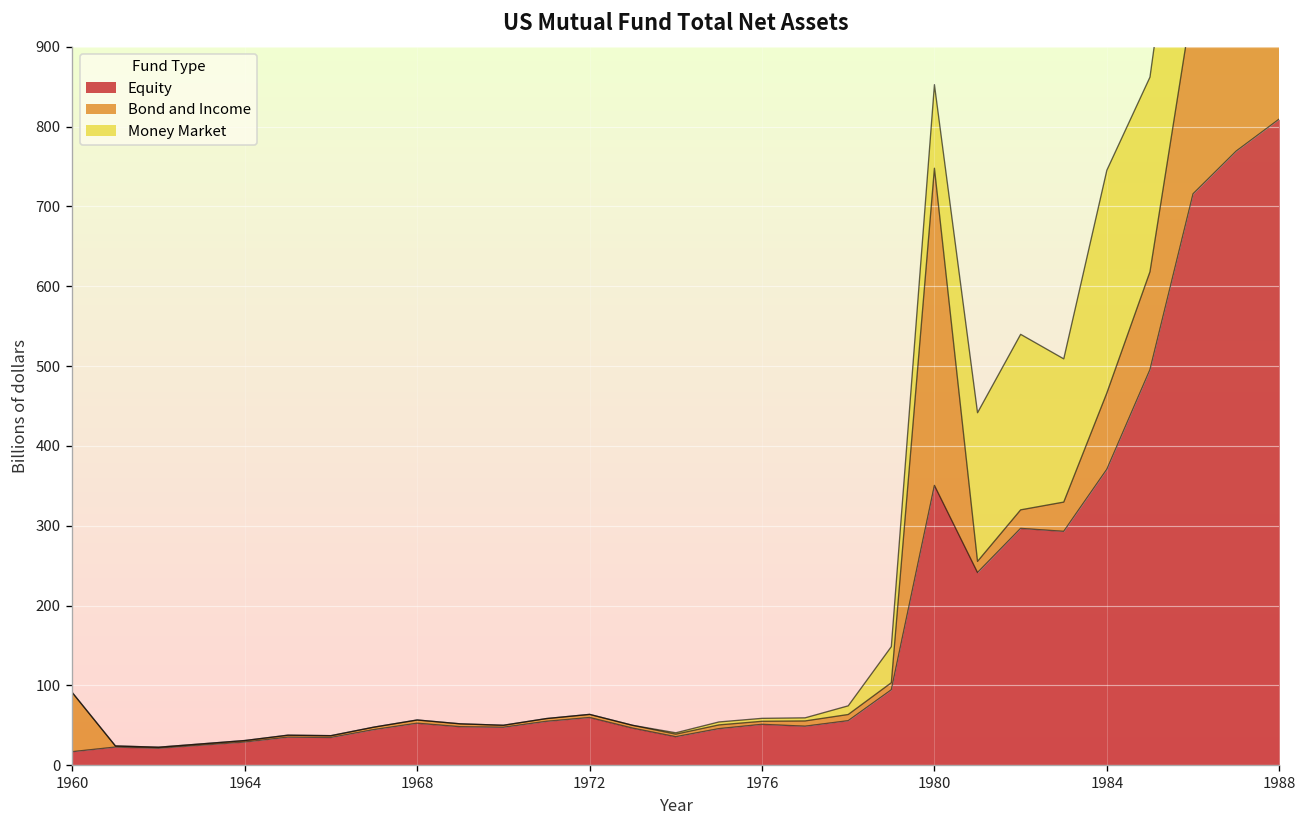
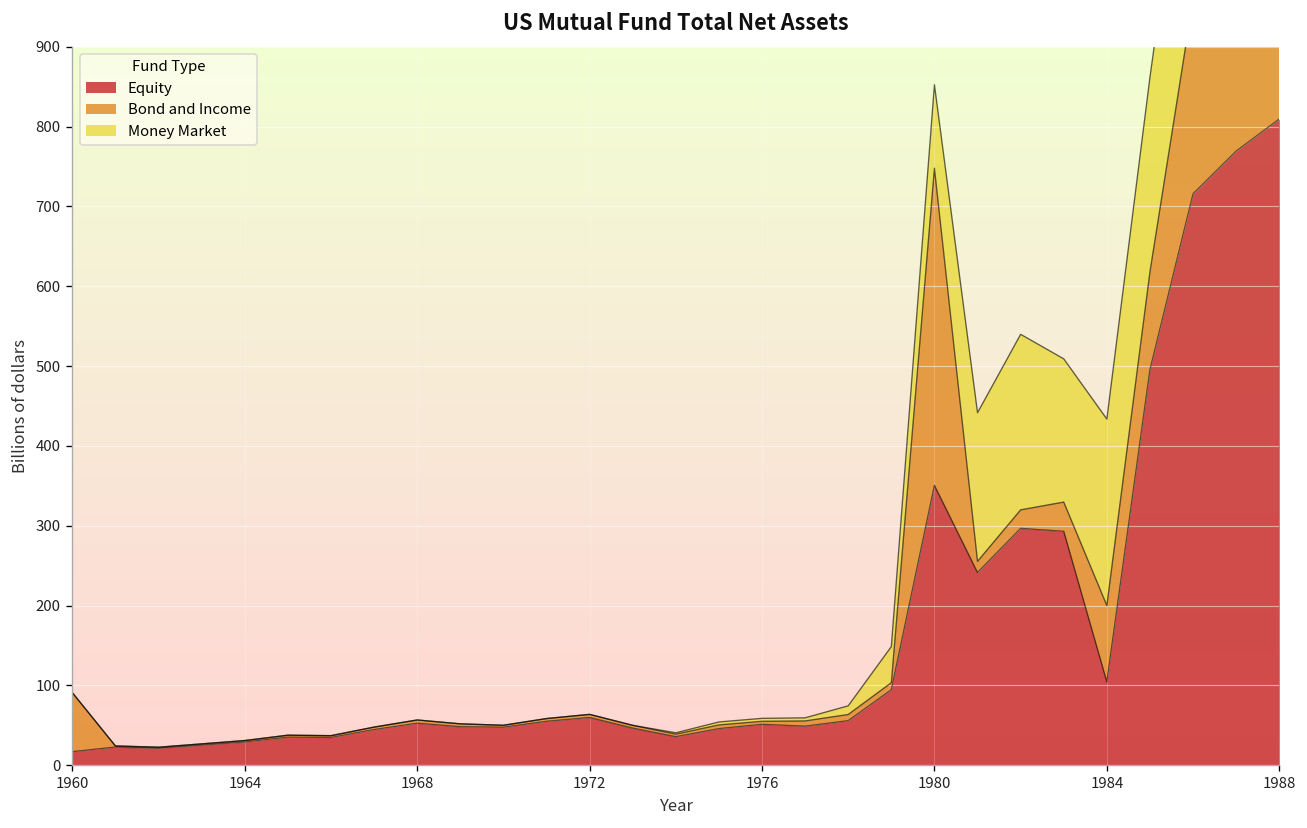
  {
    "Equity": {
      "1960": 20,
      "1968": 50,
      "1972": 60,
      "1980": 350,
-     "1984": 370,
+     "1984": 100,
      "1988": 810
    },
    "Bond and Income": {
      "1980": 400,
      "1984": 100
    },
    "Money Market": {
      "1980": 100,
-     "1984": 280
+     "1984": 230
    }
  }
